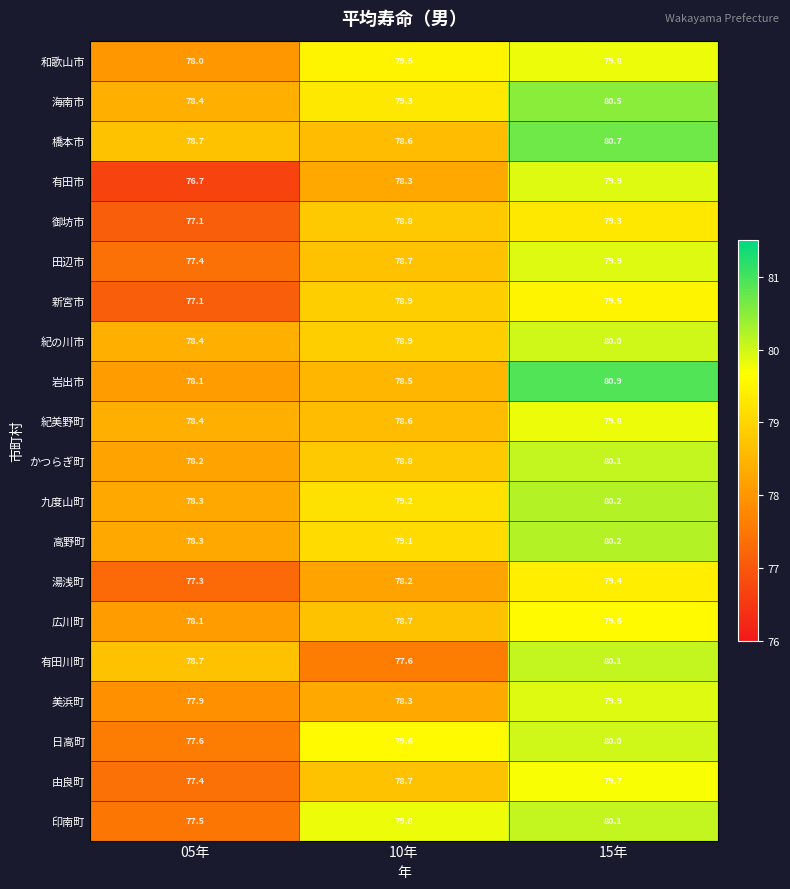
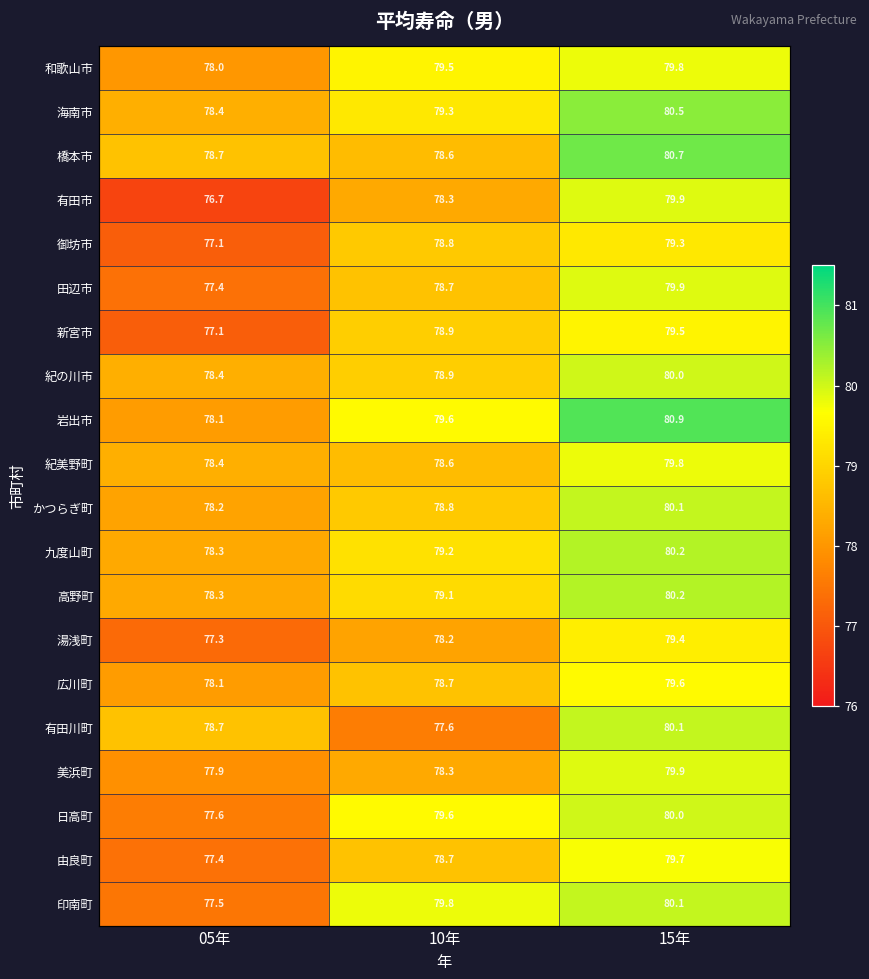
  {
    "和歌山市": {
      "05年": 78.0,
      "10年": 79.5,
      "15年": 79.8
    },
    "海南市": {
      "05年": 78.4,
      "10年": 79.3,
      "15年": 80.5
    },
    "橋本市": {
      "05年": 78.7,
      "10年": 78.6,
      "15年": 80.7
    },
    "有田市": {
      "05年": 76.7,
      "10年": 78.3,
      "15年": 79.9
    },
    "御坊市": {
      "05年": 77.1,
      "10年": 78.8,
      "15年": 79.3
    },
    "田辺市": {
      "05年": 77.4,
      "10年": 78.7,
      "15年": 79.9
    },
    "新宮市": {
      "05年": 77.1,
      "10年": 78.9,
      "15年": 79.5
    },
    "紀の川市": {
      "05年": 78.4,
      "10年": 78.9,
      "15年": 80.0
    },
    "岩出市": {
      "05年": 78.1,
-     "10年": 78.5,
+     "10年": 79.6,
      "15年": 80.9
    },
    "紀美野町": {
      "05年": 78.4,
      "10年": 78.6,
      "15年": 79.8
    },
    "かつらぎ町": {
      "05年": 78.2,
      "10年": 78.8,
      "15年": 80.1
    },
    "九度山町": {
      "05年": 78.3,
      "10年": 79.2,
      "15年": 80.2
    },
    "高野町": {
      "05年": 78.3,
      "10年": 79.1,
      "15年": 80.2
    },
    "湯浅町": {
      "05年": 77.3,
      "10年": 78.2,
      "15年": 79.4
    },
    "広川町": {
      "05年": 78.1,
      "10年": 78.7,
      "15年": 79.6
    },
    "有田川町": {
      "05年": 78.7,
      "10年": 77.6,
      "15年": 80.1
    },
    "美浜町": {
      "05年": 77.9,
      "10年": 78.3,
      "15年": 79.9
    },
    "日高町": {
      "05年": 77.6,
      "10年": 79.6,
      "15年": 80.0
    },
    "由良町": {
      "05年": 77.4,
      "10年": 78.7,
      "15年": 79.7
    },
    "印南町": {
      "05年": 77.5,
      "10年": 79.8,
      "15年": 80.1
    }
  }
